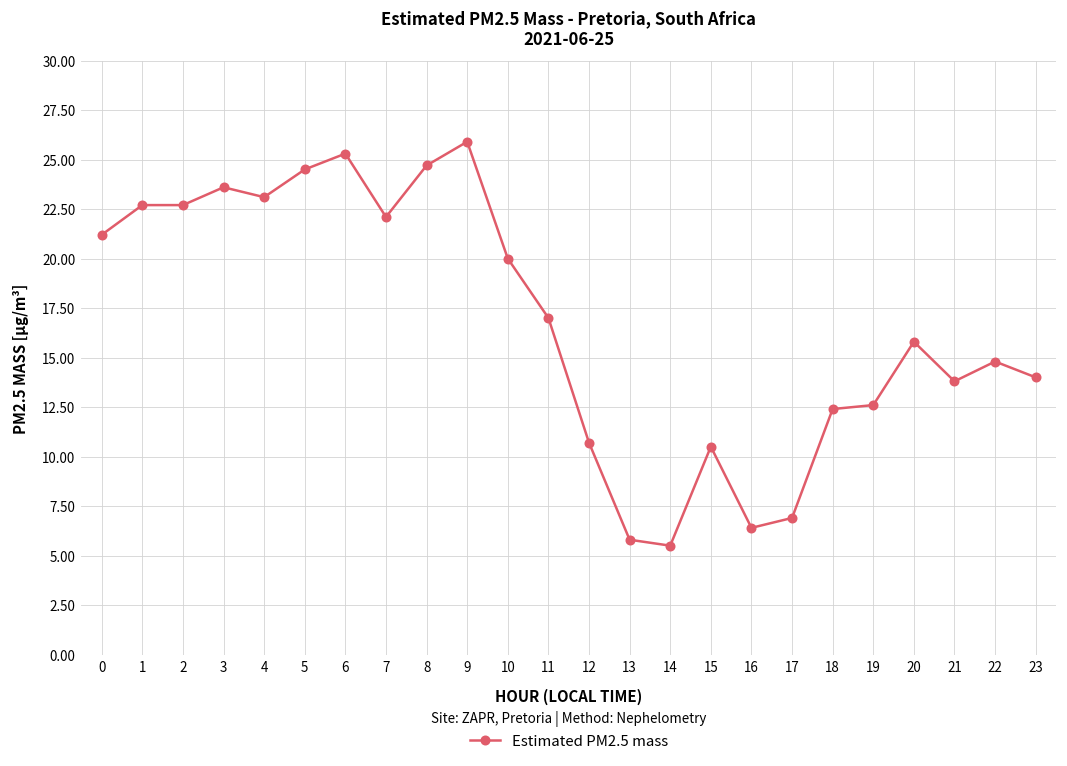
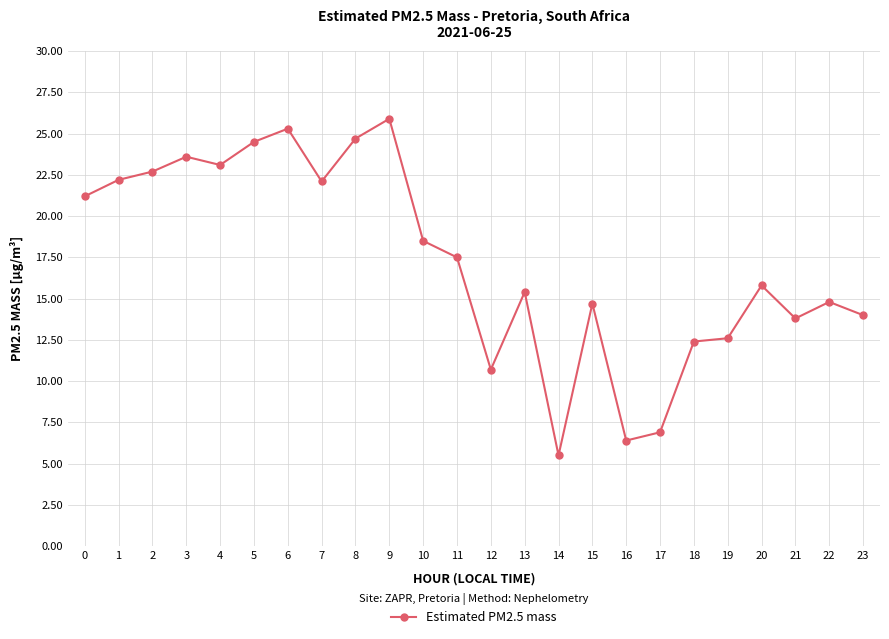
  {
    "0": 21.2,
-   "1": 22.7,
+   "1": 22.2,
    "2": 22.7,
    "3": 23.6,
    "4": 23.1,
    "5": 24.5,
    "6": 25.3,
    "7": 22.1,
    "8": 24.7,
    "9": 25.9,
-   "10": 20.0,
-   "11": 17.0,
+   "10": 18.5,
+   "11": 17.5,
    "12": 10.7,
-   "13": 5.8,
+   "13": 15.4,
    "14": 5.5,
-   "15": 10.5,
+   "15": 14.7,
    "16": 6.4,
    "17": 6.9,
    "18": 12.4,
    "19": 12.6,
    "20": 15.8,
    "21": 13.8,
    "22": 14.8,
    "23": 14.0
  }
